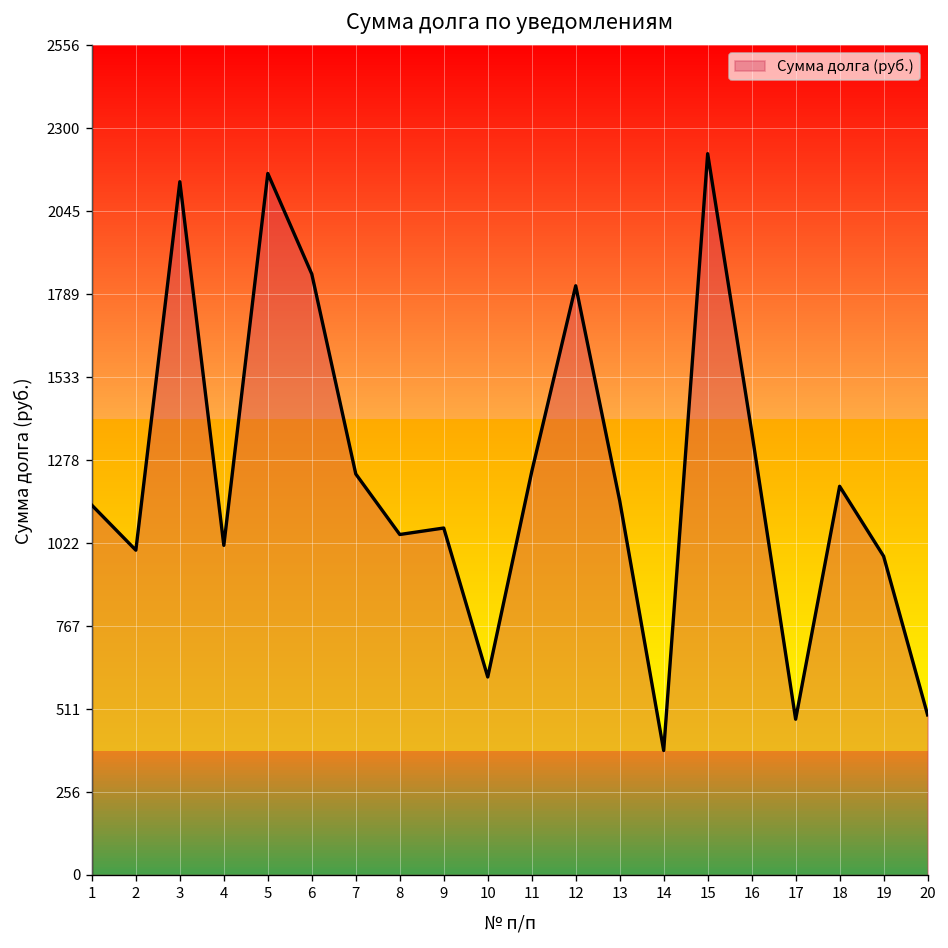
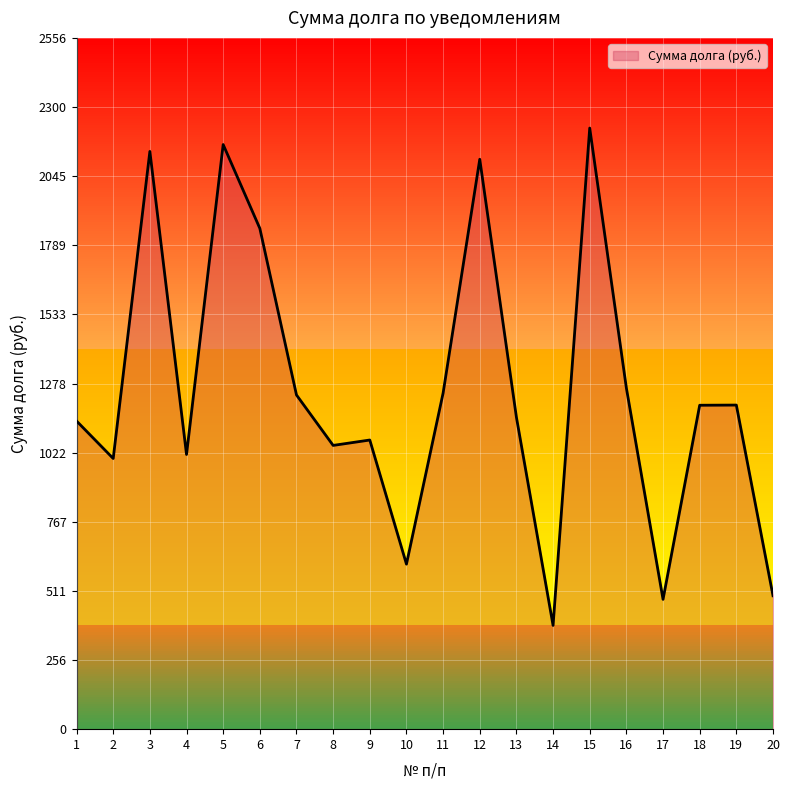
  {
    "1": 1140,
    "2": 1000,
    "3": 2140,
    "4": 1020,
    "5": 2160,
    "6": 1850,
    "7": 1240,
    "8": 1050,
    "9": 1070,
    "10": 610,
    "11": 1240,
-   "12": 1820,
+   "12": 2110,
    "13": 1150,
    "14": 380,
    "15": 2220,
-   "16": 1370,
+   "16": 1260,
    "17": 480,
    "18": 1200,
-   "19": 980,
+   "19": 1200,
    "20": 490
  }
